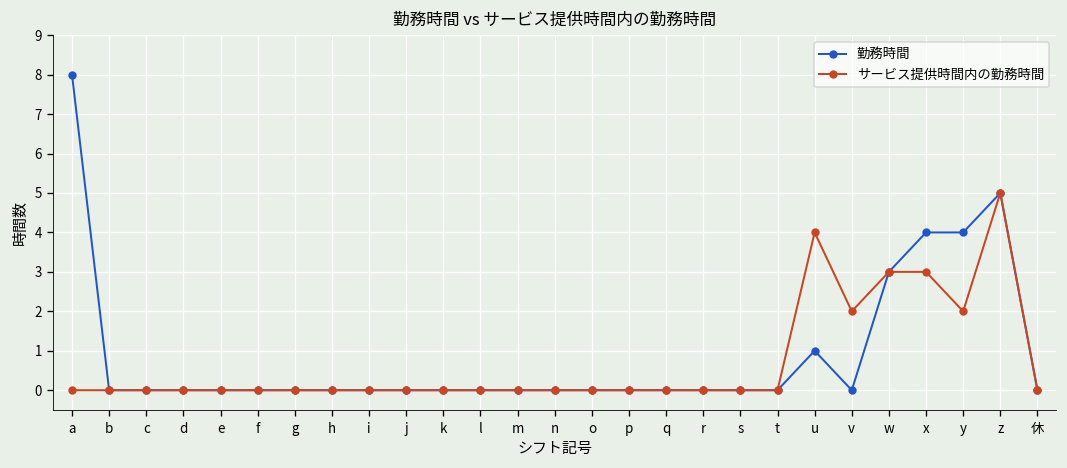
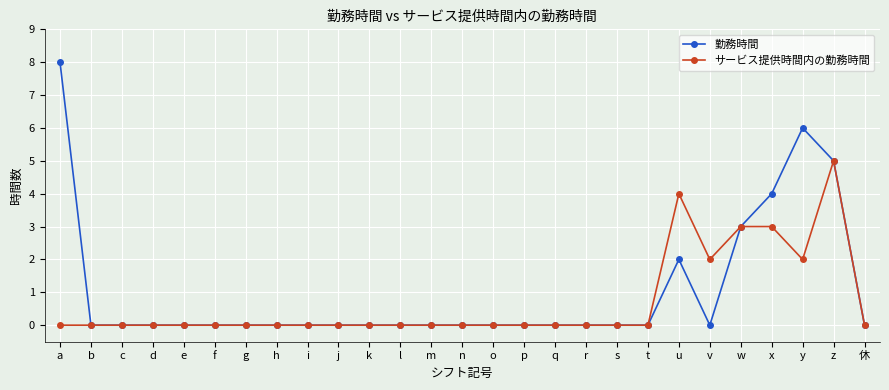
  {
    "勤務時間": {
      "a": 8,
-     "u": 1,
+     "u": 2,
      "v": 0,
      "x": 4,
-     "y": 4
+     "y": 6
    },
    "サービス提供時間内の勤務時間": {
      "a": 0,
      "u": 4,
      "v": 2,
      "x": 3,
      "y": 2
    }
  }
